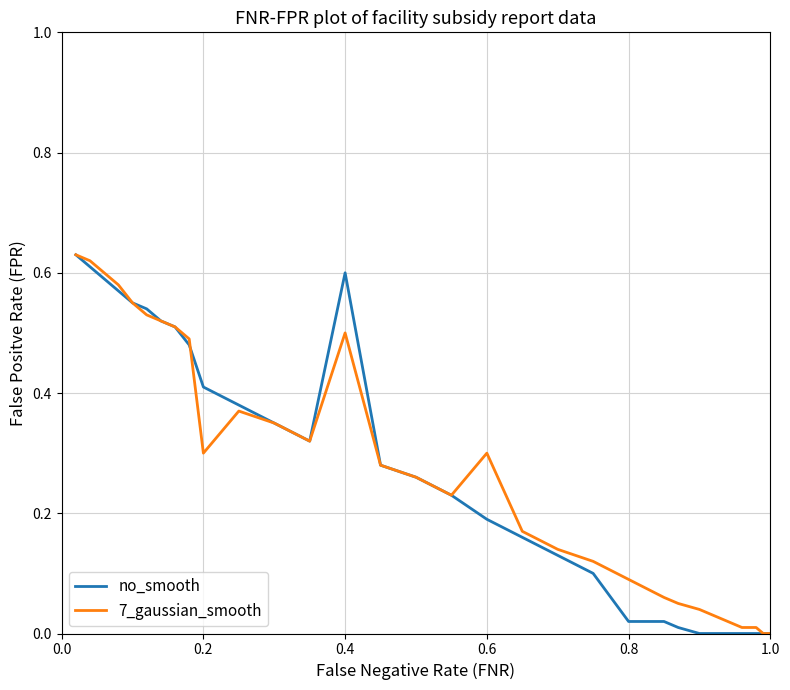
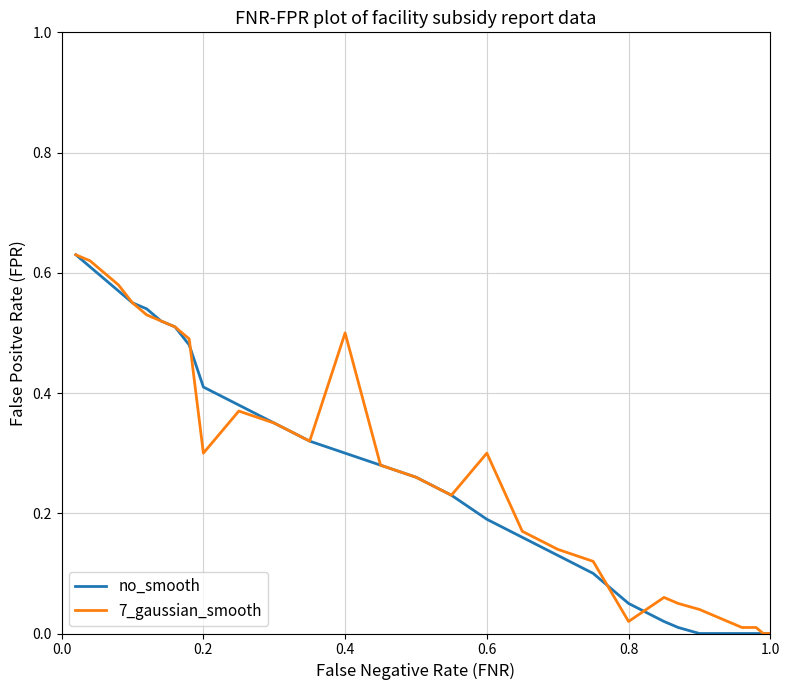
  {
    "no_smooth": {
      "0.2": 0.41,
-     "0.4": 0.6,
+     "0.4": 0.3,
      "0.6": 0.19,
-     "0.8": 0.02
+     "0.8": 0.05
    },
    "7_gaussian_smooth": {
      "0.2": 0.30,
      "0.4": 0.50,
      "0.6": 0.30,
-     "0.8": 0.09
+     "0.8": 0.02
    }
  }
